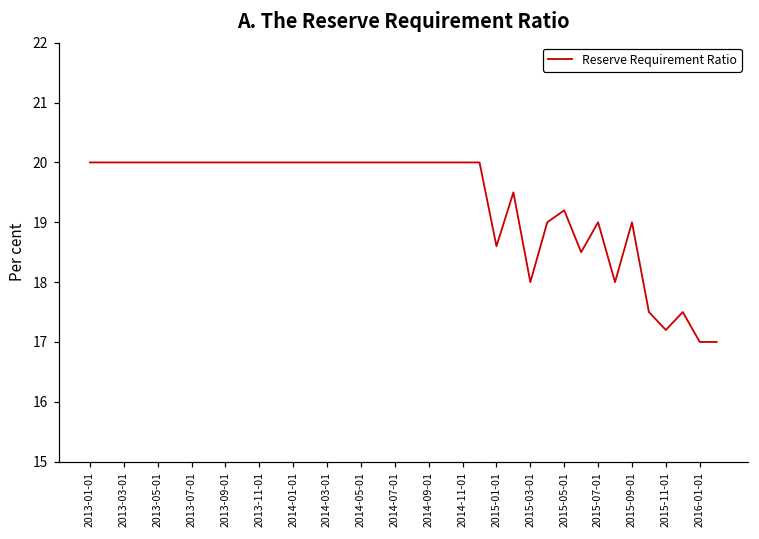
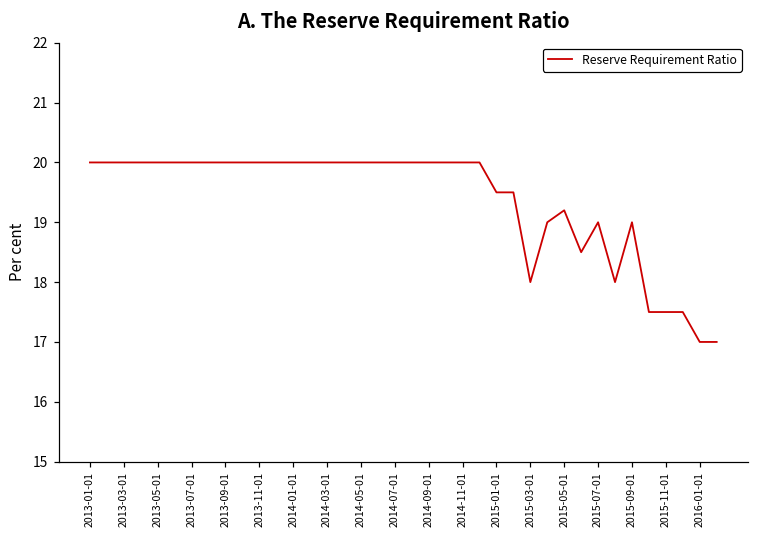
  {
    "2013-01-01": 20.0,
    "2013-03-01": 20.0,
    "2013-05-01": 20.0,
    "2013-07-01": 20.0,
    "2013-09-01": 20.0,
    "2013-11-01": 20.0,
    "2014-01-01": 20.0,
    "2014-03-01": 20.0,
    "2014-05-01": 20.0,
    "2014-07-01": 20.0,
    "2014-09-01": 20.0,
    "2014-11-01": 20.0,
-   "2015-01-01": 18.6,
+   "2015-01-01": 19.5,
    "2015-03-01": 18.0,
    "2015-05-01": 19.2,
    "2015-07-01": 19.0,
    "2015-09-01": 19.0,
-   "2015-11-01": 17.2,
+   "2015-11-01": 17.5,
    "2016-01-01": 17.0
  }
